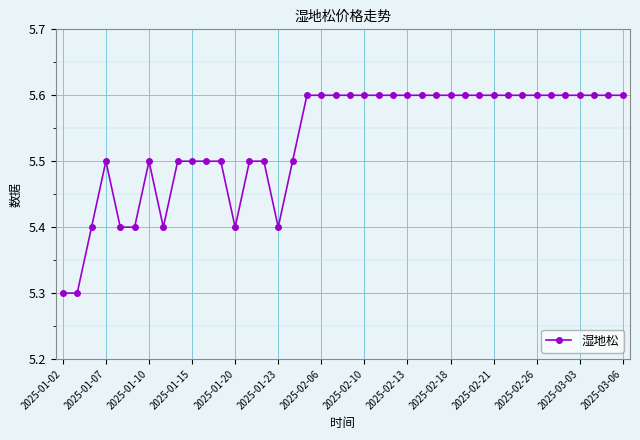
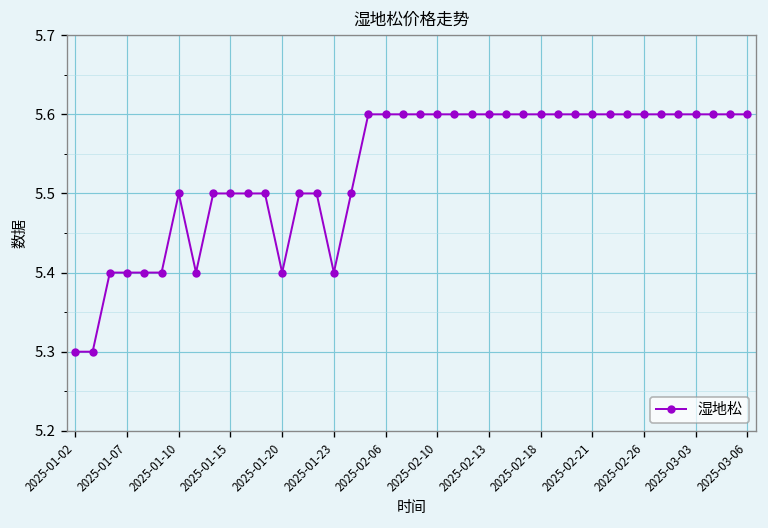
  {
    "2025-01-02": 5.3,
-   "2025-01-07": 5.5,
+   "2025-01-07": 5.4,
    "2025-01-10": 5.5,
    "2025-01-15": 5.5,
    "2025-01-20": 5.4,
    "2025-01-23": 5.4,
    "2025-02-06": 5.6,
    "2025-02-10": 5.6,
    "2025-02-13": 5.6,
    "2025-02-18": 5.6,
    "2025-02-21": 5.6,
    "2025-02-26": 5.6,
    "2025-03-03": 5.6,
    "2025-03-06": 5.6
  }
